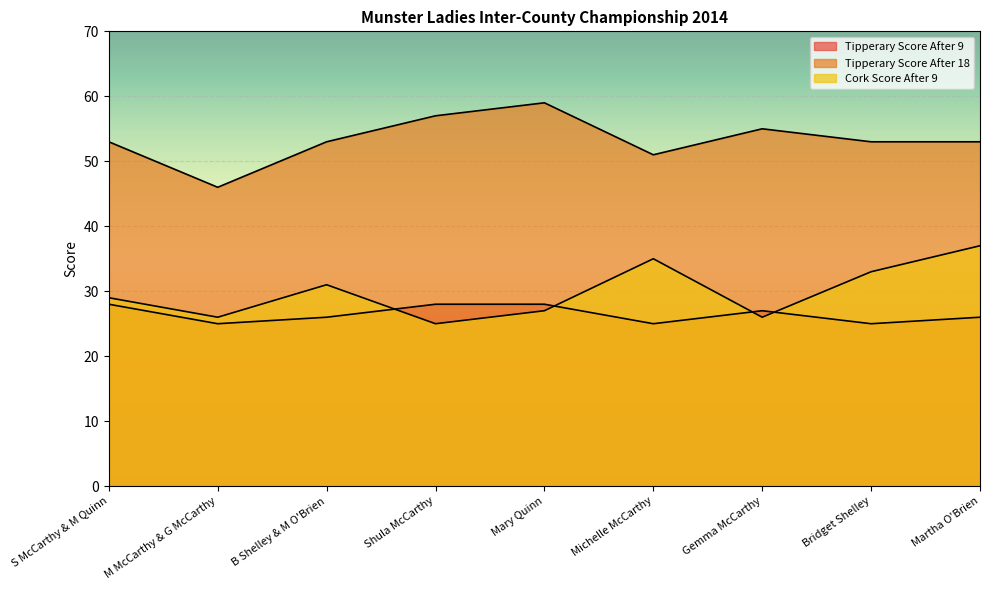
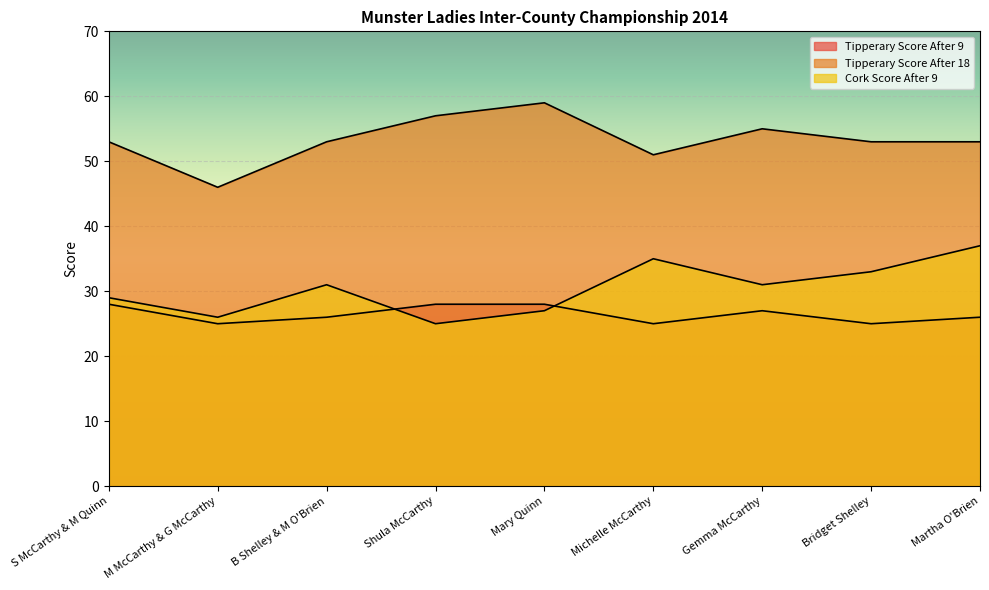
  {
    "Cork Score After 9": {
      "S McCarthy & M Quinn": 29,
      "M McCarthy & G McCarthy": 26,
      "B Shelley & M O'Brien": 31,
      "Shula McCarthy": 25,
      "Mary Quinn": 27,
      "Michelle McCarthy": 35,
-     "Gemma McCarthy": 26,
+     "Gemma McCarthy": 31,
      "Bridget Shelley": 33,
      "Martha O'Brien": 37
    }
  }
